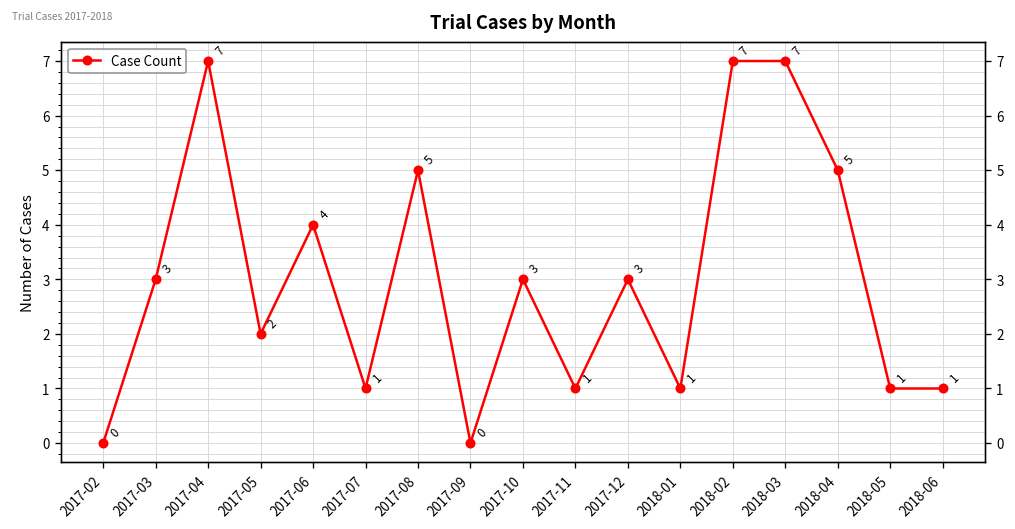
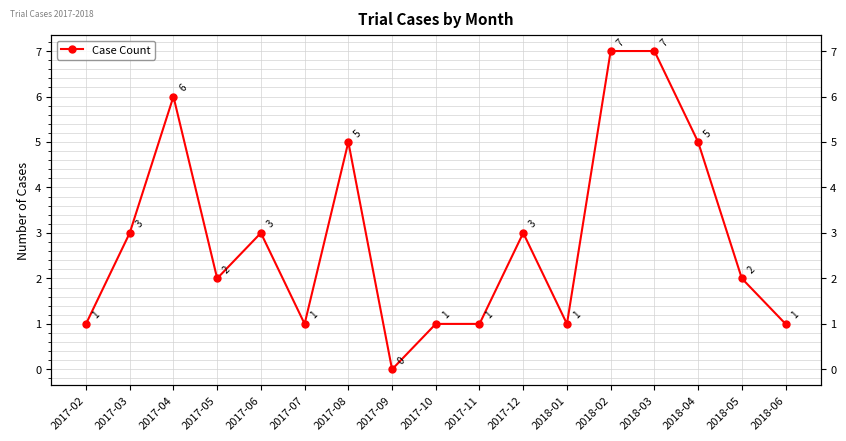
  {
-   "2017-02": 0,
+   "2017-02": 1,
    "2017-03": 3,
-   "2017-04": 7,
+   "2017-04": 6,
    "2017-05": 2,
-   "2017-06": 4,
+   "2017-06": 3,
    "2017-07": 1,
    "2017-08": 5,
    "2017-09": 0,
-   "2017-10": 3,
+   "2017-10": 1,
    "2017-11": 1,
    "2017-12": 3,
    "2018-01": 1,
    "2018-02": 7,
    "2018-03": 7,
    "2018-04": 5,
-   "2018-05": 1,
+   "2018-05": 2,
    "2018-06": 1
  }
